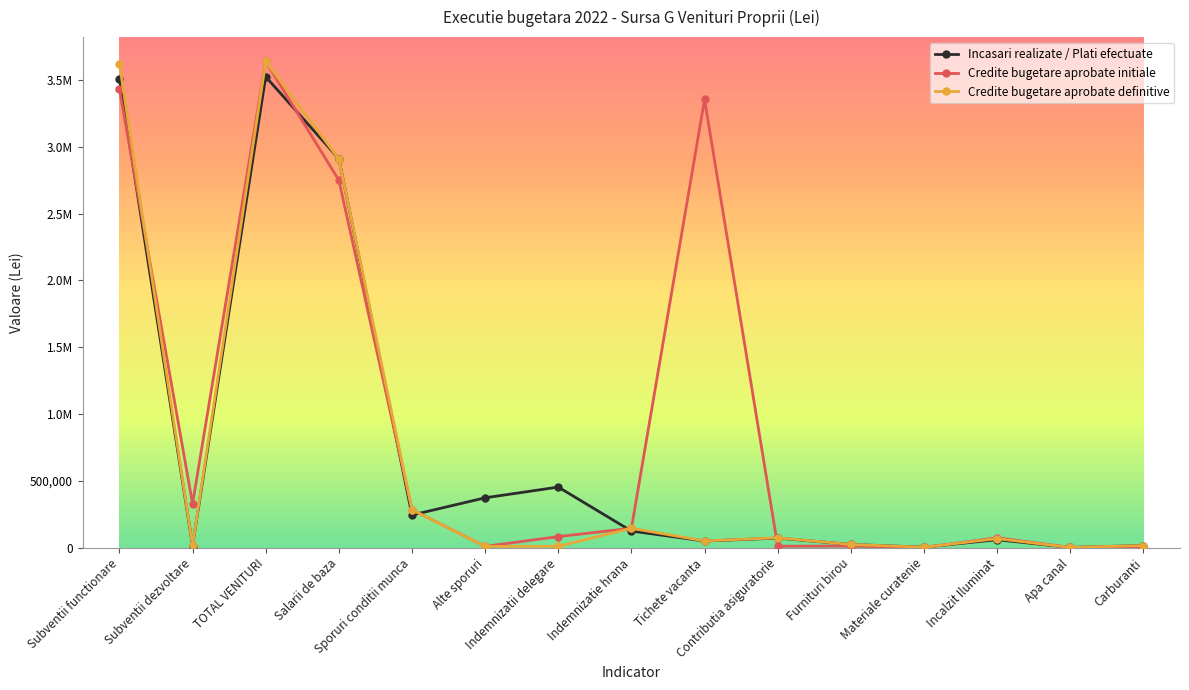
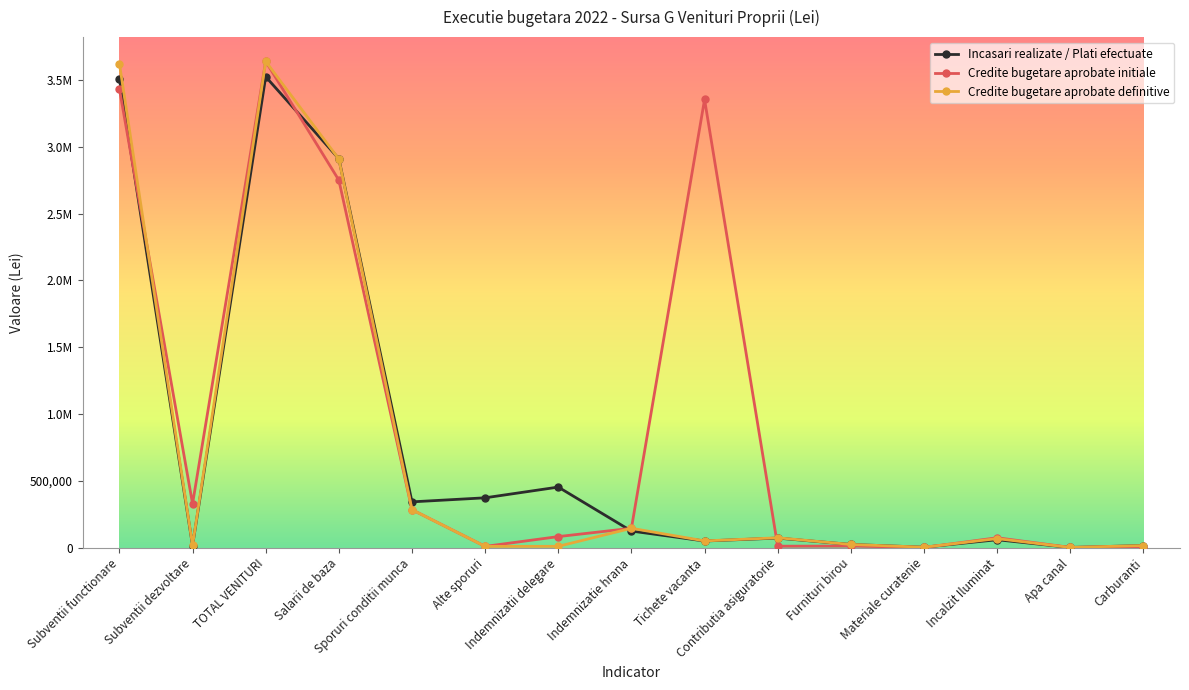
  {
    "Incasari realizate / Plati efectuate": {
      "Subventii functionare": "3,510,000",
      "TOTAL VENITURI": "3,520,000",
-     "Sporuri conditii munca": "240,000",
+     "Sporuri conditii munca": "340,000",
      "Alte sporuri": "370,000",
      "Indemnizatii delegare": "450,000",
      "Indemnizatie hrana": "120,000"
    },
    "Credite bugetare aprobate initiale": {
      "Subventii functionare": "3,430,000",
      "Subventii dezvoltare": "330,000",
      "Salarii de baza": "2,750,000",
      "Indemnizatii delegare": "80,000",
      "Tichete vacanta": "3,350,000",
      "Contributia asiguratorie": "10,000"
    },
    "Credite bugetare aprobate definitive": {
      "Subventii functionare": "3,620,000",
      "Indemnizatii delegare": "10,000"
    }
  }
